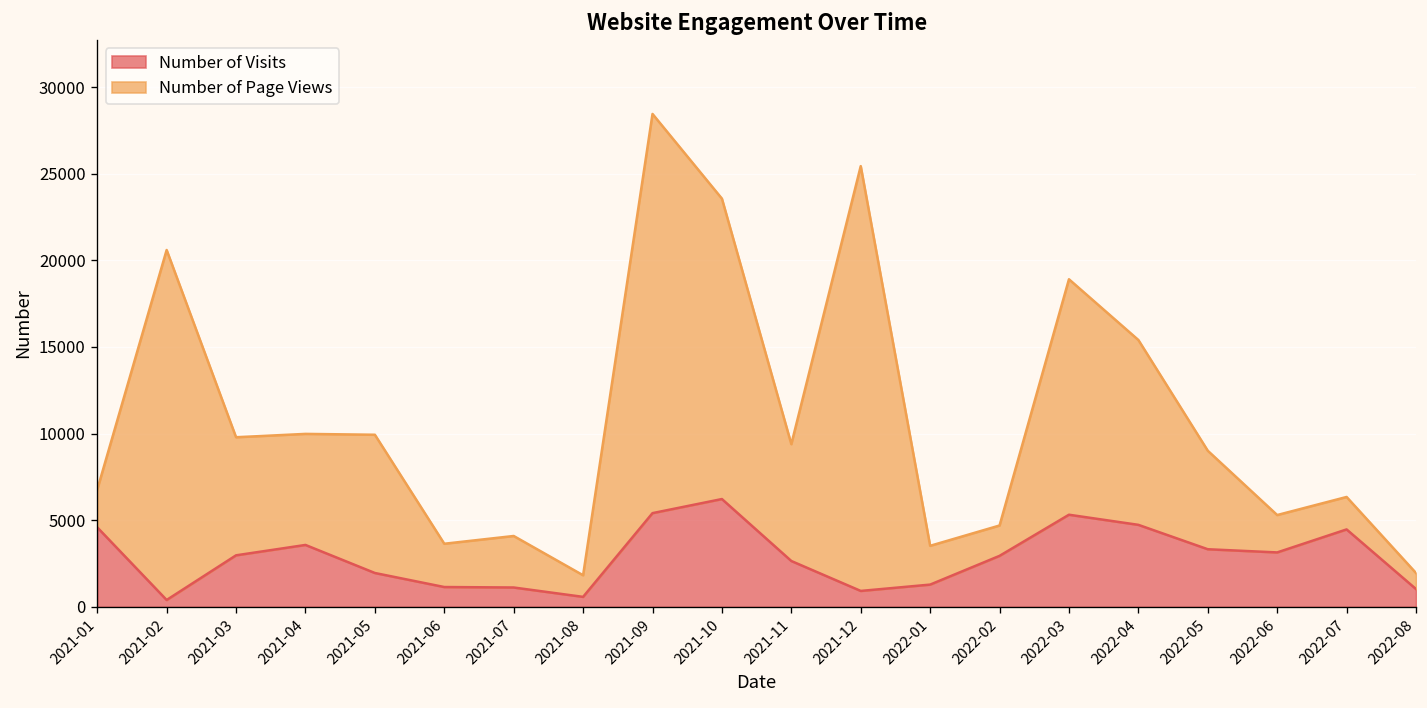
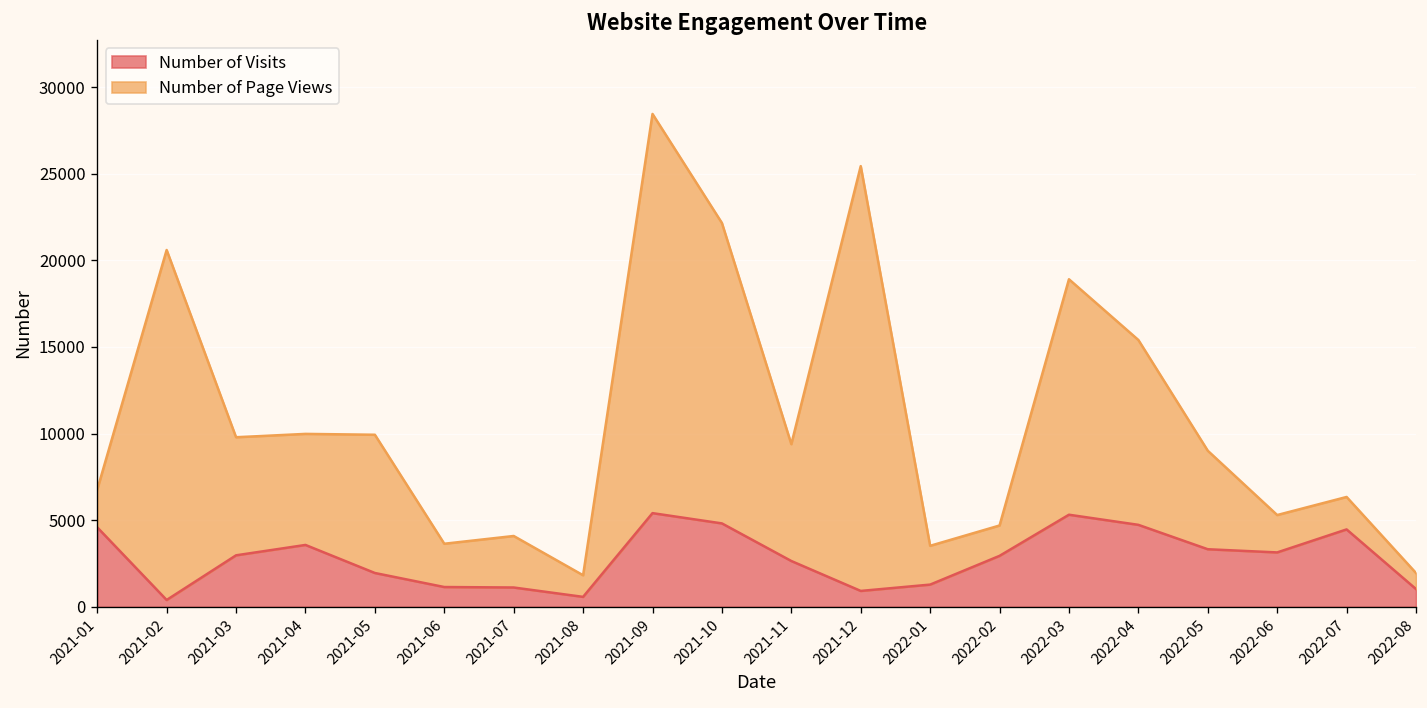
  {
    "Number of Visits": {
      "2021-01": 4600,
      "2021-02": 400,
      "2021-03": 3000,
      "2021-04": 3600,
      "2021-05": 2000,
      "2021-06": 1100,
      "2021-07": 1100,
      "2021-08": 600,
      "2021-09": 5400,
-     "2021-10": 6200,
+     "2021-10": 4800,
      "2021-11": 2600,
      "2021-12": 900,
      "2022-01": 1300,
      "2022-02": 2900,
      "2022-03": 5300,
      "2022-04": 4700,
      "2022-05": 3300,
      "2022-06": 3100,
      "2022-07": 4500,
      "2022-08": 1000
    },
    "Number of Page Views": {
      "2021-01": 2200,
      "2021-02": 20200,
      "2021-03": 6800,
      "2021-04": 6400,
      "2021-05": 8000,
      "2021-06": 2500,
      "2021-07": 3000,
      "2021-08": 1200,
      "2021-09": 23000,
      "2021-10": 17300,
      "2021-11": 6700,
      "2021-12": 24500,
      "2022-01": 2200,
      "2022-02": 1800,
      "2022-03": 13600,
      "2022-04": 10700,
      "2022-05": 5700,
      "2022-06": 2200,
      "2022-07": 1900,
      "2022-08": 900
    }
  }
